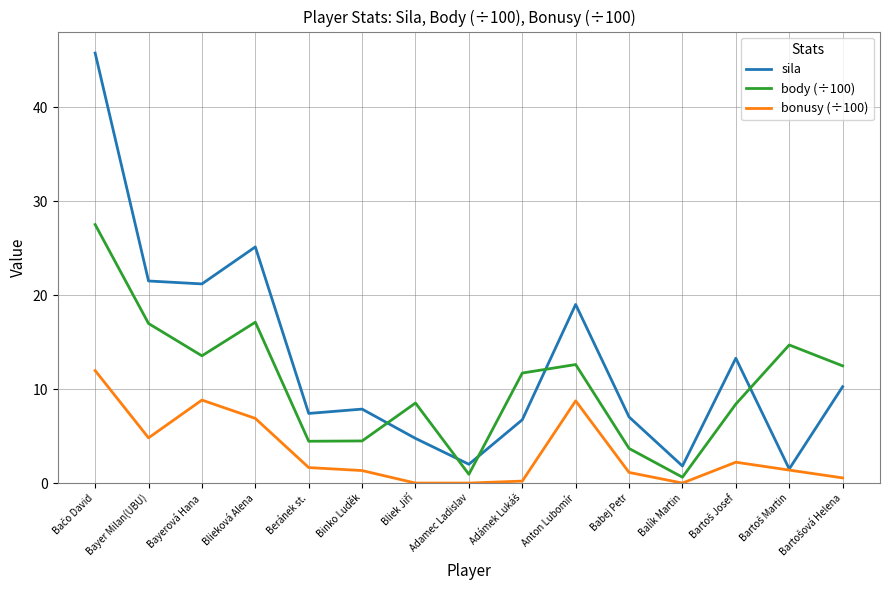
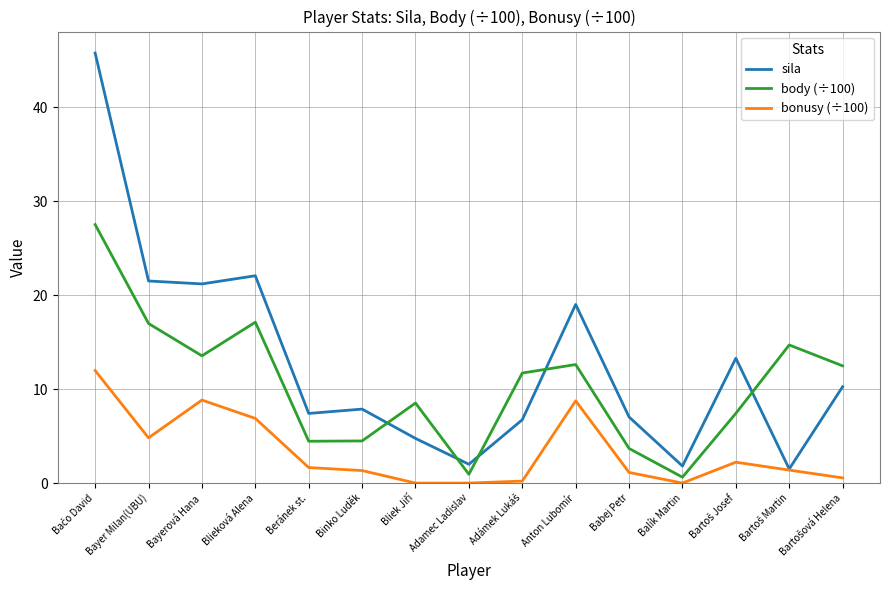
  {
    "sila": {
      "Bačo David": 46,
      "Bayer Milan(UBU)": 22,
      "Bayerová Hana": 21,
-     "Blieková Alena": 25,
+     "Blieková Alena": 22,
      "Beránek st.": 7,
      "Binko Luděk": 8,
      "Bliek Jiří": 5,
      "Adamec Ladislav": 2,
      "Adámek Lukáš": 7,
      "Anton Lubomír": 19,
      "Babej Petr": 7,
      "Balík Martin": 2,
      "Bartoš Josef": 13,
      "Bartošová Helena": 10
    },
    "body (÷100)": {
      "Bačo David": 28,
      "Bayer Milan(UBU)": 17,
      "Bayerová Hana": 14,
      "Blieková Alena": 17,
      "Beránek st.": 4,
      "Binko Luděk": 4,
      "Bliek Jiří": 9,
      "Adamec Ladislav": 1,
      "Adámek Lukáš": 12,
      "Anton Lubomír": 13,
      "Babej Petr": 4,
      "Balík Martin": 1,
-     "Bartoš Josef": 8,
+     "Bartoš Josef": 7,
      "Bartoš Martin": 15,
      "Bartošová Helena": 12
    },
    "bonusy (÷100)": {
      "Bačo David": 12,
      "Bayer Milan(UBU)": 5,
      "Bayerová Hana": 9,
      "Blieková Alena": 7,
      "Beránek st.": 2,
      "Binko Luděk": 1,
      "Bliek Jiří": 0,
      "Adamec Ladislav": 0,
      "Adámek Lukáš": 0,
      "Anton Lubomír": 9,
      "Babej Petr": 1,
      "Balík Martin": 0,
      "Bartoš Josef": 2,
      "Bartošová Helena": 1
    }
  }
